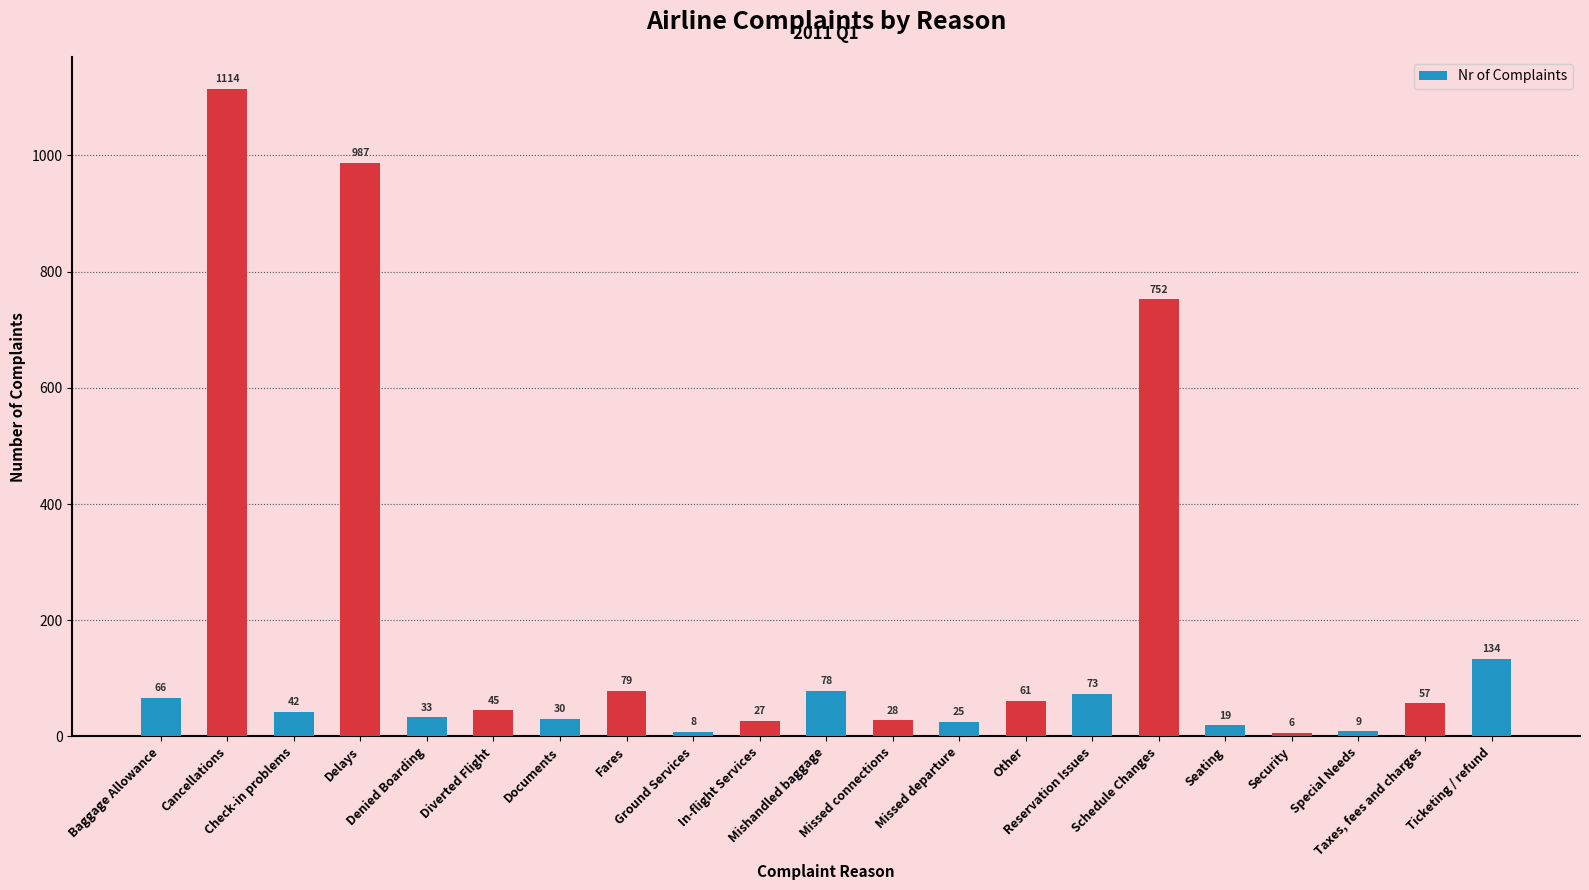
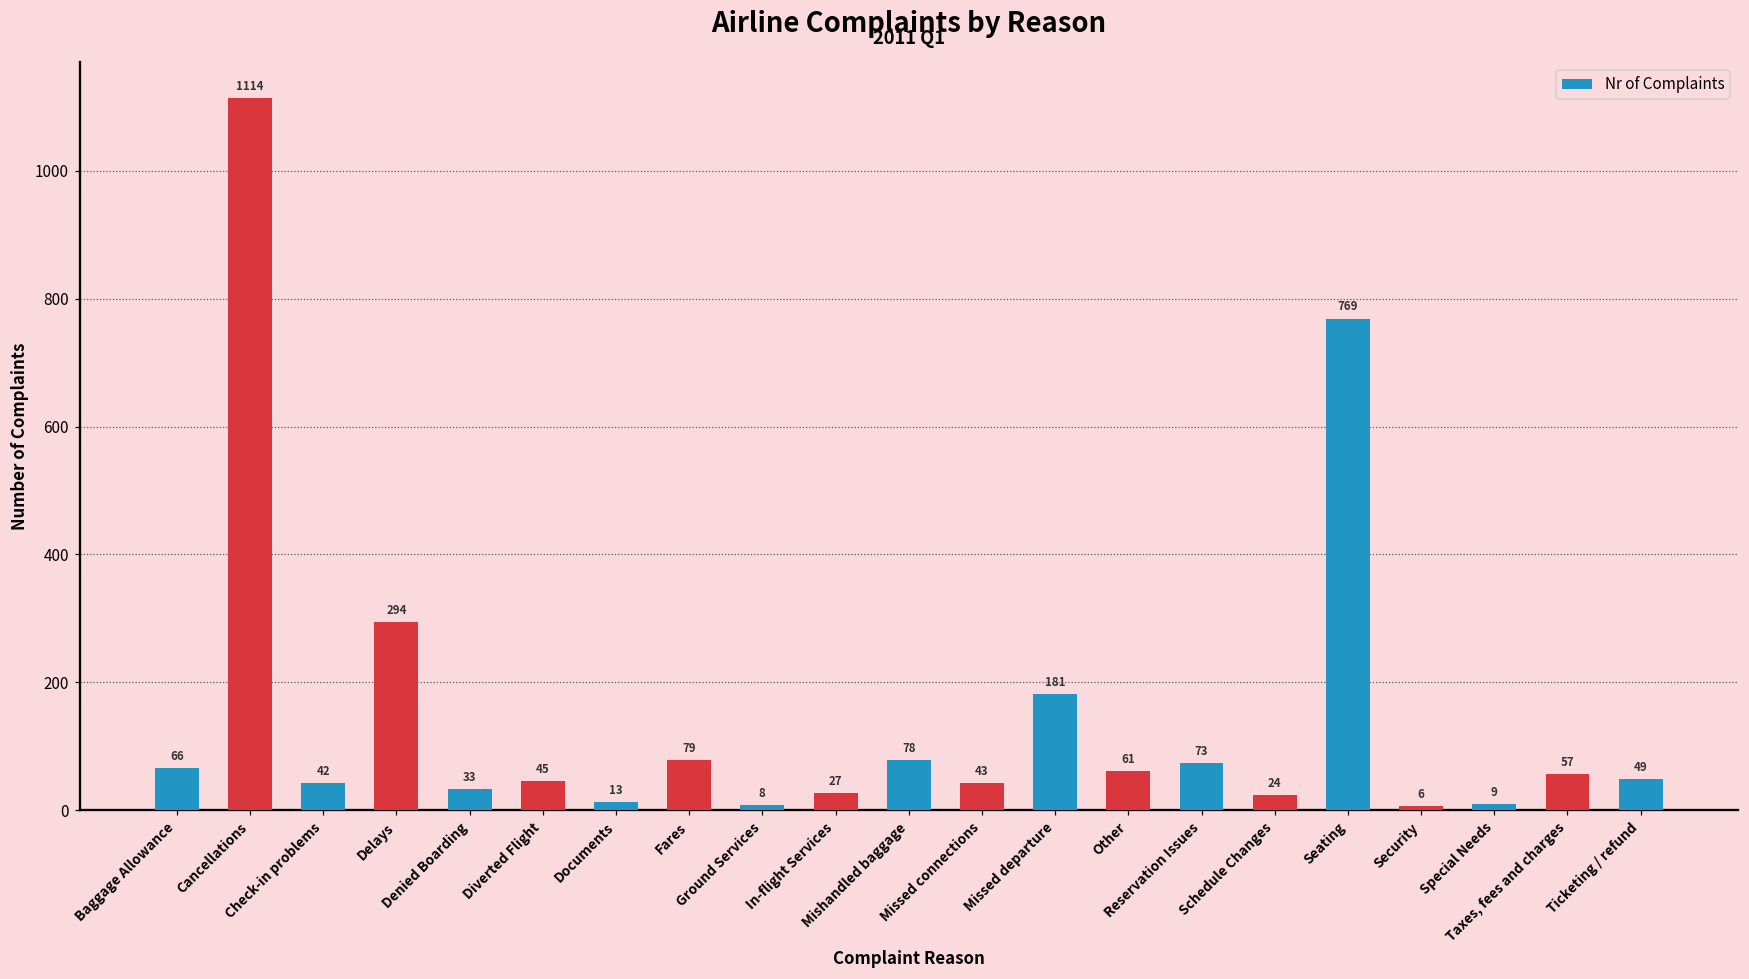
  {
    "Baggage Allowance": 66,
    "Cancellations": 1114,
    "Check-in problems": 42,
-   "Delays": 987,
+   "Delays": 294,
    "Denied Boarding": 33,
    "Diverted Flight": 45,
-   "Documents": 30,
+   "Documents": 13,
    "Fares": 79,
    "Ground Services": 8,
    "In-flight Services": 27,
    "Mishandled baggage": 78,
-   "Missed connections": 28,
-   "Missed departure": 25,
+   "Missed connections": 43,
+   "Missed departure": 181,
    "Other": 61,
    "Reservation Issues": 73,
-   "Schedule Changes": 752,
-   "Seating": 19,
+   "Schedule Changes": 24,
+   "Seating": 769,
    "Security": 6,
    "Special Needs": 9,
    "Taxes, fees and charges": 57,
-   "Ticketing / refund": 134
+   "Ticketing / refund": 49
  }
